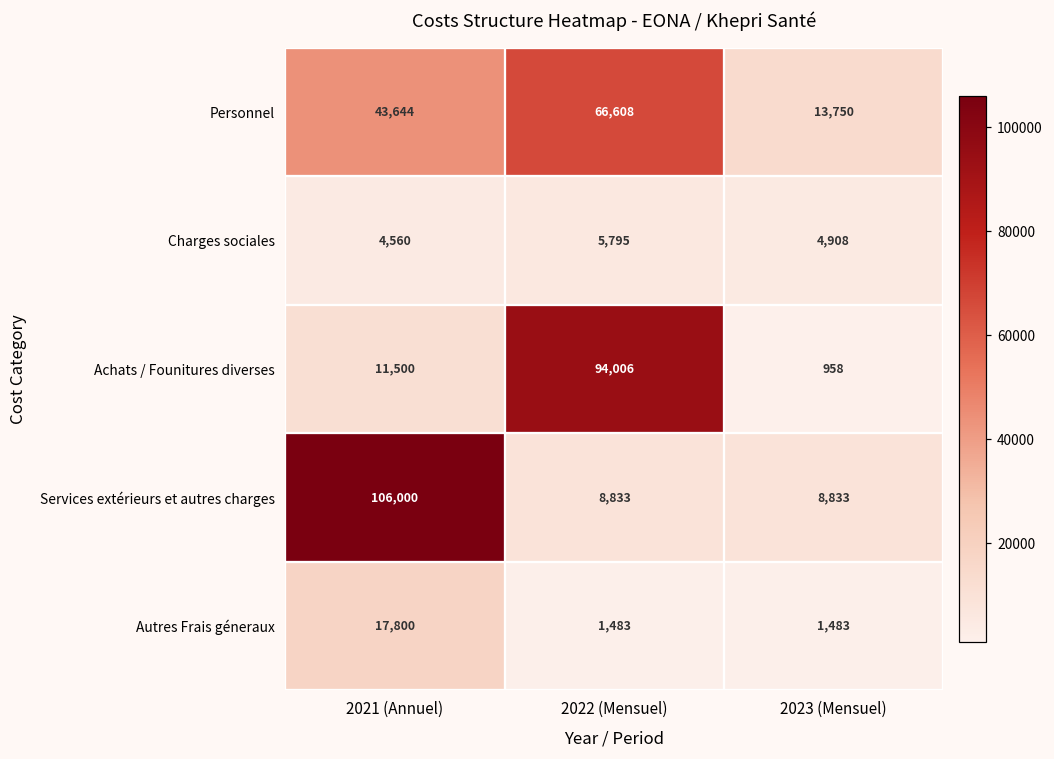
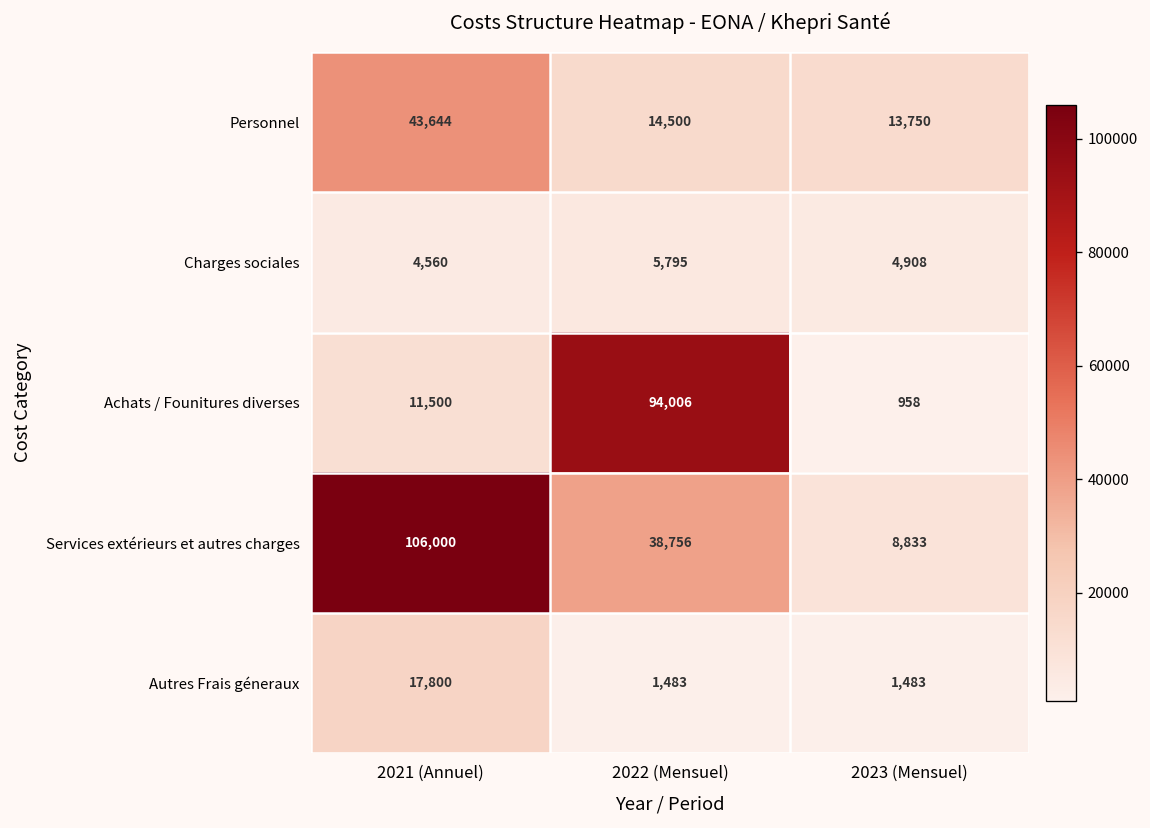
  {
    "Personnel": {
      "2021 (Annuel)": "43,644",
-     "2022 (Mensuel)": "66,608",
+     "2022 (Mensuel)": "14,500",
      "2023 (Mensuel)": "13,750"
    },
    "Charges sociales": {
      "2021 (Annuel)": "4,560",
      "2022 (Mensuel)": "5,795",
      "2023 (Mensuel)": "4,908"
    },
    "Achats / Founitures diverses": {
      "2021 (Annuel)": "11,500",
      "2022 (Mensuel)": "94,006",
      "2023 (Mensuel)": "958"
    },
    "Services extérieurs et autres charges": {
      "2021 (Annuel)": "106,000",
-     "2022 (Mensuel)": "8,833",
+     "2022 (Mensuel)": "38,756",
      "2023 (Mensuel)": "8,833"
    },
    "Autres Frais géneraux": {
      "2021 (Annuel)": "17,800",
      "2022 (Mensuel)": "1,483",
      "2023 (Mensuel)": "1,483"
    }
  }
